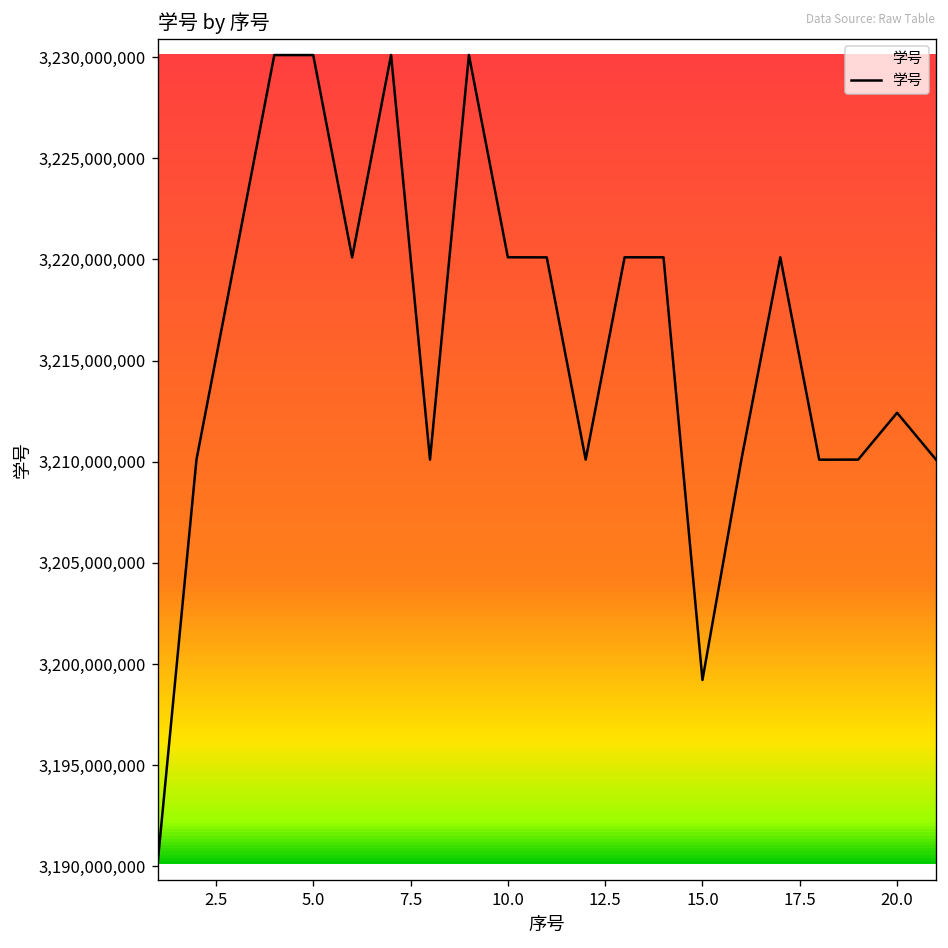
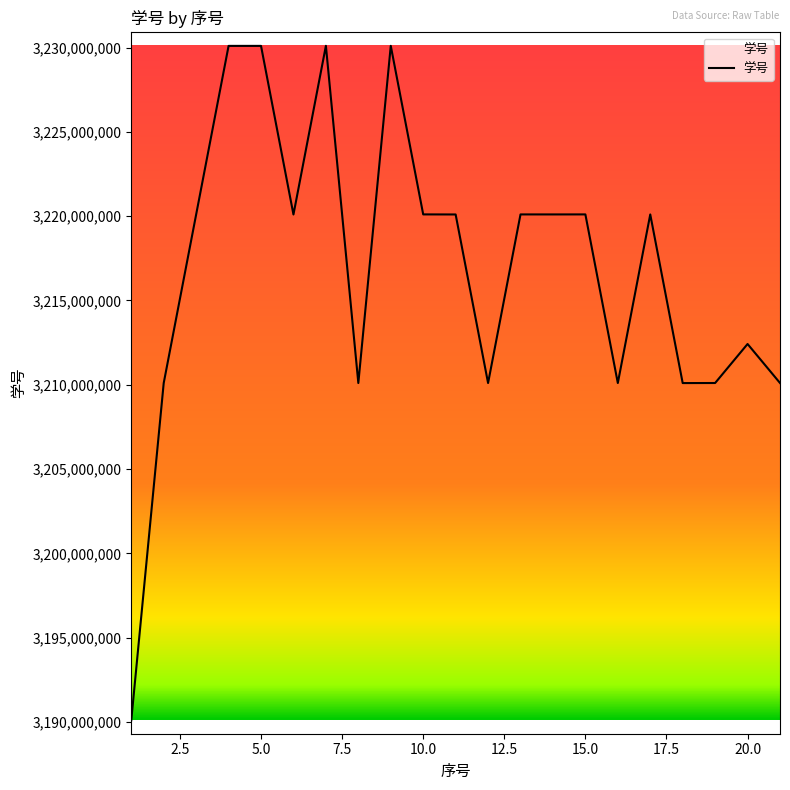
  {
    "5.0": "3,230,100,000",
    "10.0": "3,220,100,000",
-   "15.0": "3,199,200,000",
+   "15.0": "3,220,100,000",
    "20.0": "3,212,400,000"
  }
